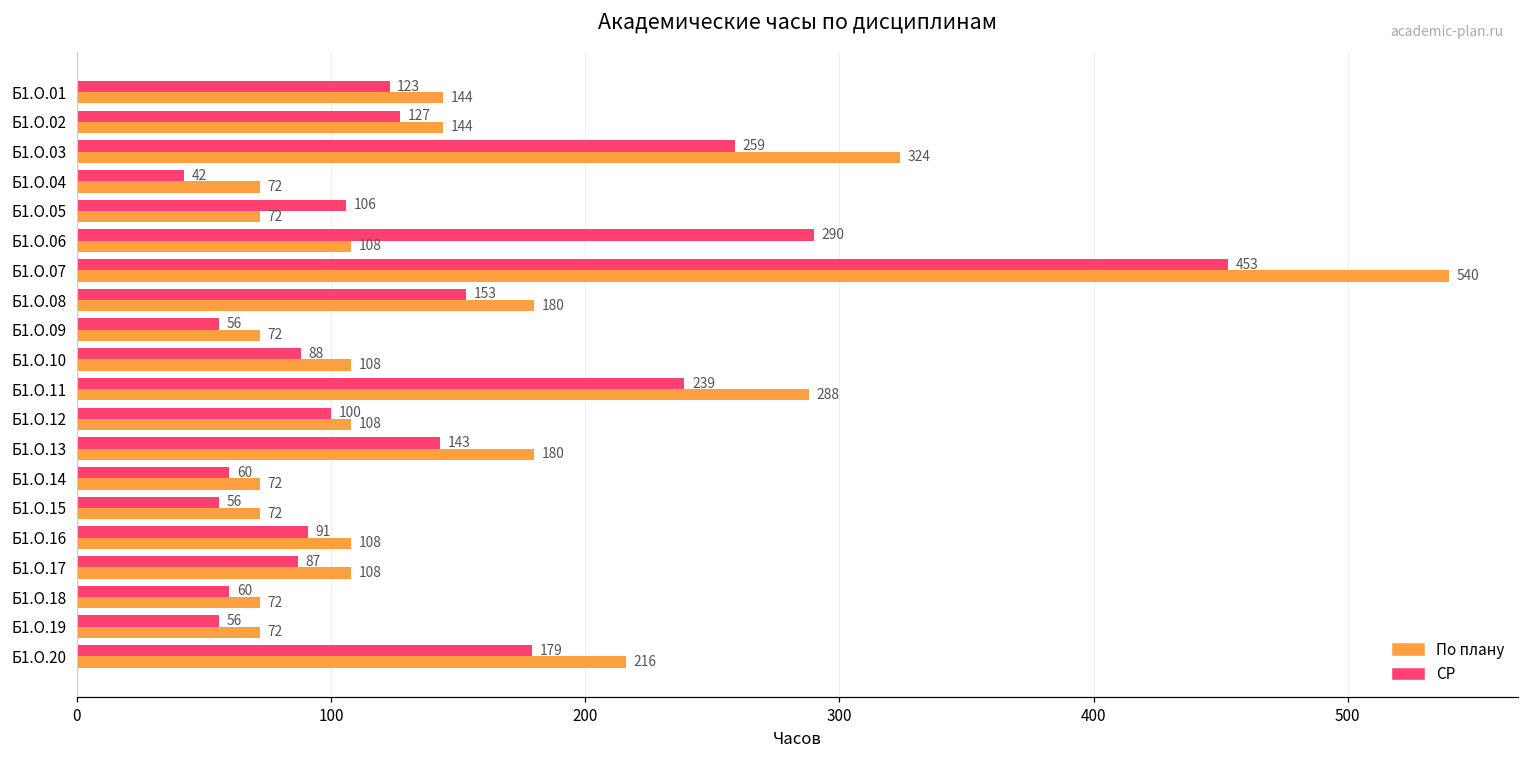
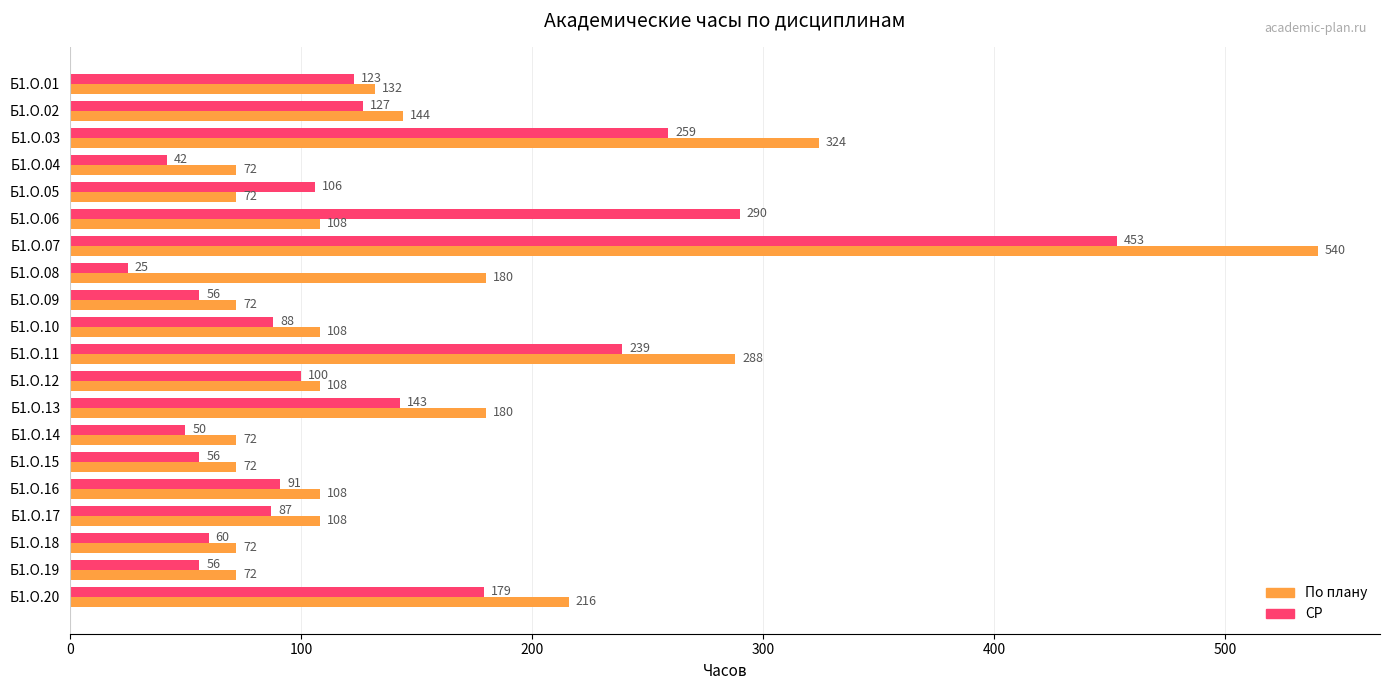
  {
    "По плану": {
-     "Б1.О.01": 144,
+     "Б1.О.01": 132,
      "Б1.О.02": 144,
      "Б1.О.03": 324,
      "Б1.О.04": 72,
      "Б1.О.05": 72,
      "Б1.О.06": 108,
      "Б1.О.07": 540,
      "Б1.О.08": 180,
      "Б1.О.09": 72,
      "Б1.О.10": 108,
      "Б1.О.11": 288,
      "Б1.О.12": 108,
      "Б1.О.13": 180,
      "Б1.О.14": 72,
      "Б1.О.15": 72,
      "Б1.О.16": 108,
      "Б1.О.17": 108,
      "Б1.О.18": 72,
      "Б1.О.19": 72,
      "Б1.О.20": 216
    },
    "СР": {
      "Б1.О.01": 123,
      "Б1.О.02": 127,
      "Б1.О.03": 259,
      "Б1.О.04": 42,
      "Б1.О.05": 106,
      "Б1.О.06": 290,
      "Б1.О.07": 453,
-     "Б1.О.08": 153,
+     "Б1.О.08": 25,
      "Б1.О.09": 56,
      "Б1.О.10": 88,
      "Б1.О.11": 239,
      "Б1.О.12": 100,
      "Б1.О.13": 143,
-     "Б1.О.14": 60,
+     "Б1.О.14": 50,
      "Б1.О.15": 56,
      "Б1.О.16": 91,
      "Б1.О.17": 87,
      "Б1.О.18": 60,
      "Б1.О.19": 56,
      "Б1.О.20": 179
    }
  }
